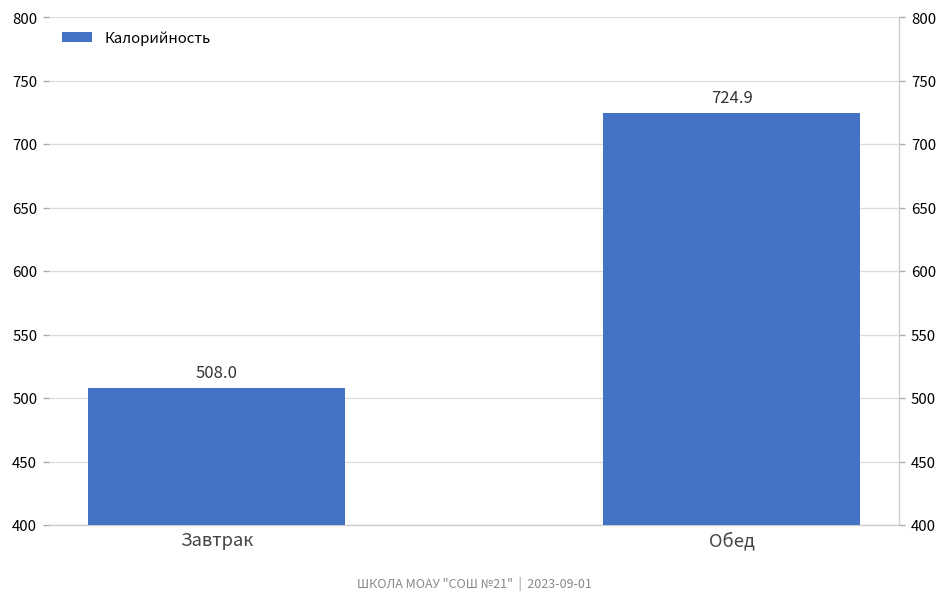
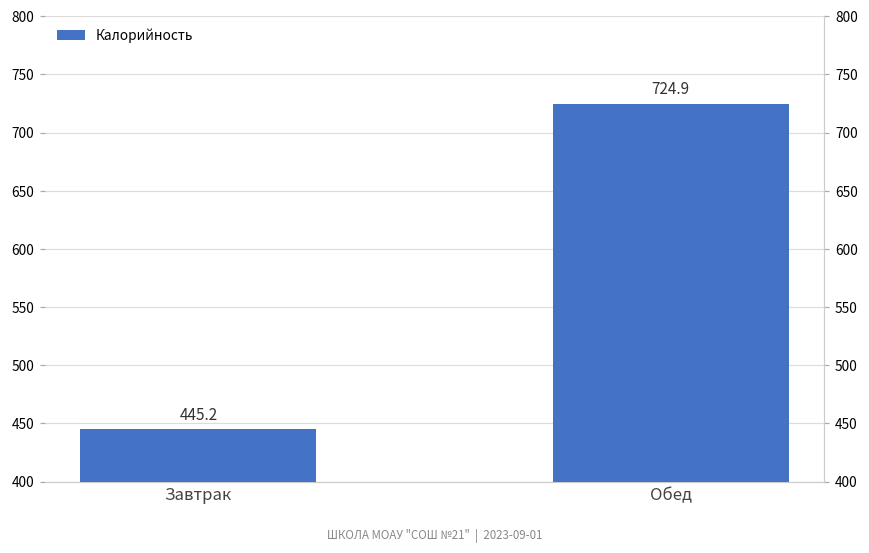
  {
-   "Завтрак": 508.0,
+   "Завтрак": 445.2,
    "Обед": 724.9
  }
